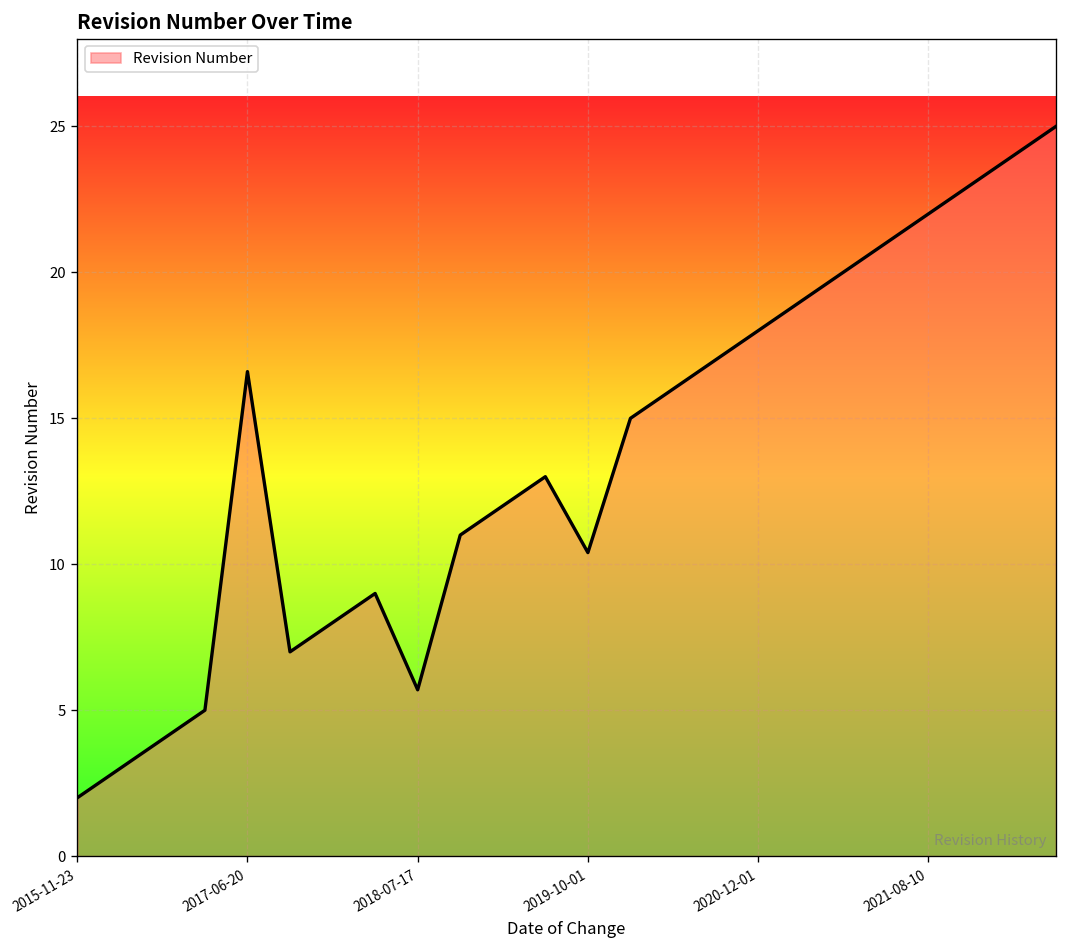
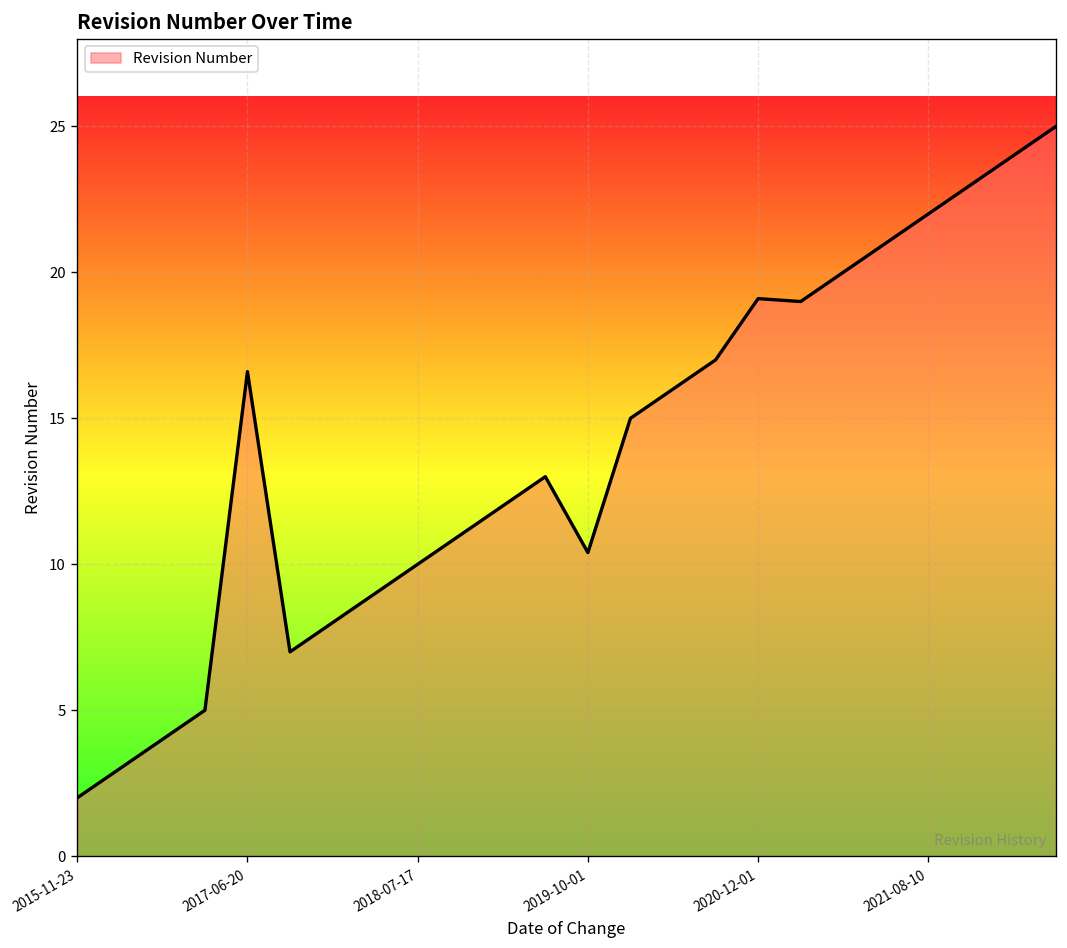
  {
    "2015-11-23": 2.0,
    "2017-06-20": 16.6,
-   "2018-07-17": 5.7,
+   "2018-07-17": 10.0,
    "2019-10-01": 10.4,
-   "2020-12-01": 18.0,
+   "2020-12-01": 19.1,
    "2021-08-10": 22.0
  }
